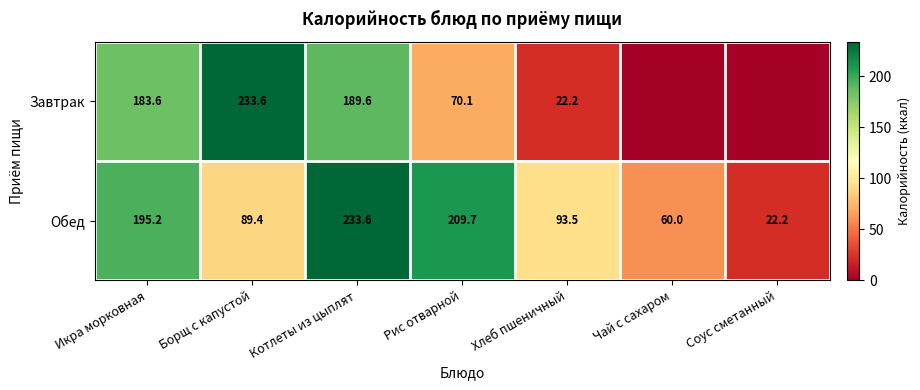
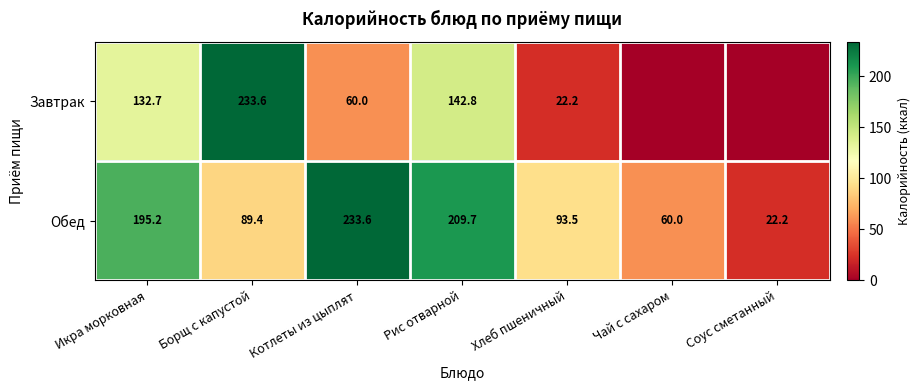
  {
    "Завтрак": {
-     "Икра морковная": 183.6,
+     "Икра морковная": 132.7,
      "Борщ с капустой": 233.6,
-     "Котлеты из цыплят": 189.6,
-     "Рис отварной": 70.1,
+     "Котлеты из цыплят": 60.0,
+     "Рис отварной": 142.8,
      "Хлеб пшеничный": 22.2
    },
    "Обед": {
      "Икра морковная": 195.2,
      "Борщ с капустой": 89.4,
      "Котлеты из цыплят": 233.6,
      "Рис отварной": 209.7,
      "Хлеб пшеничный": 93.5,
      "Чай с сахаром": 60.0,
      "Соус сметанный": 22.2
    }
  }
